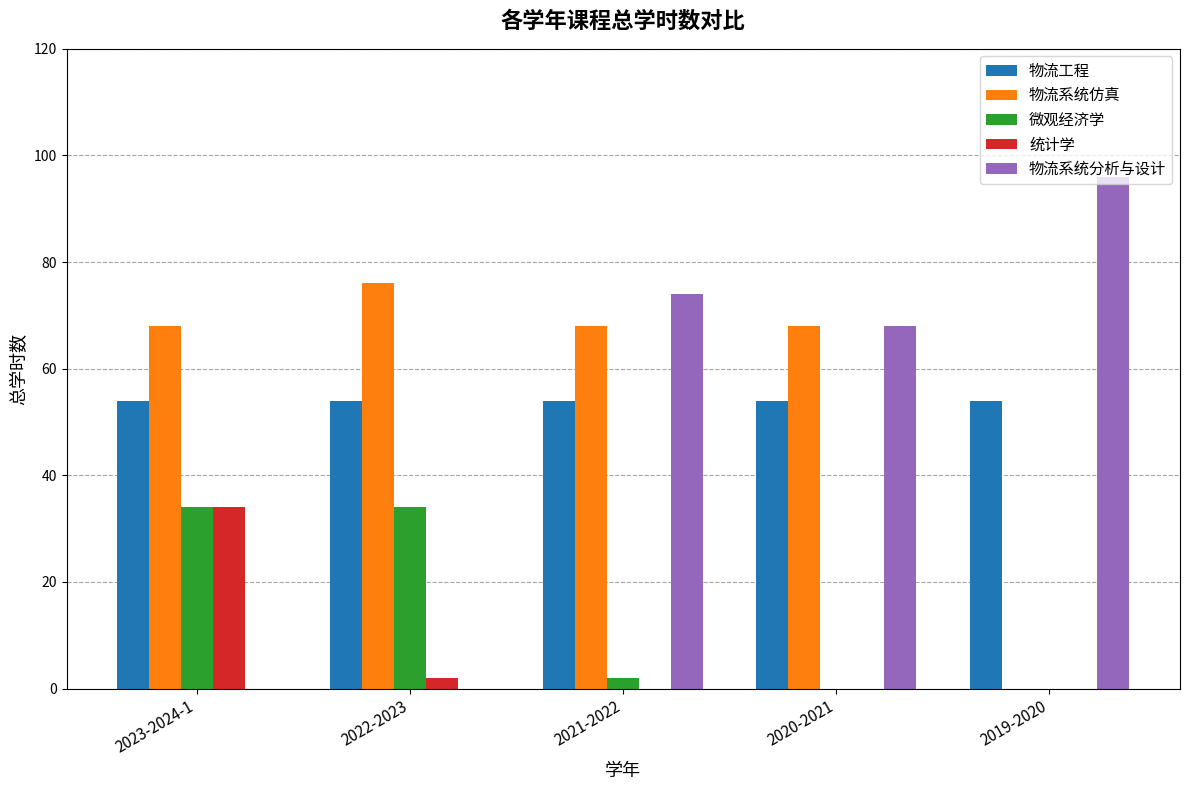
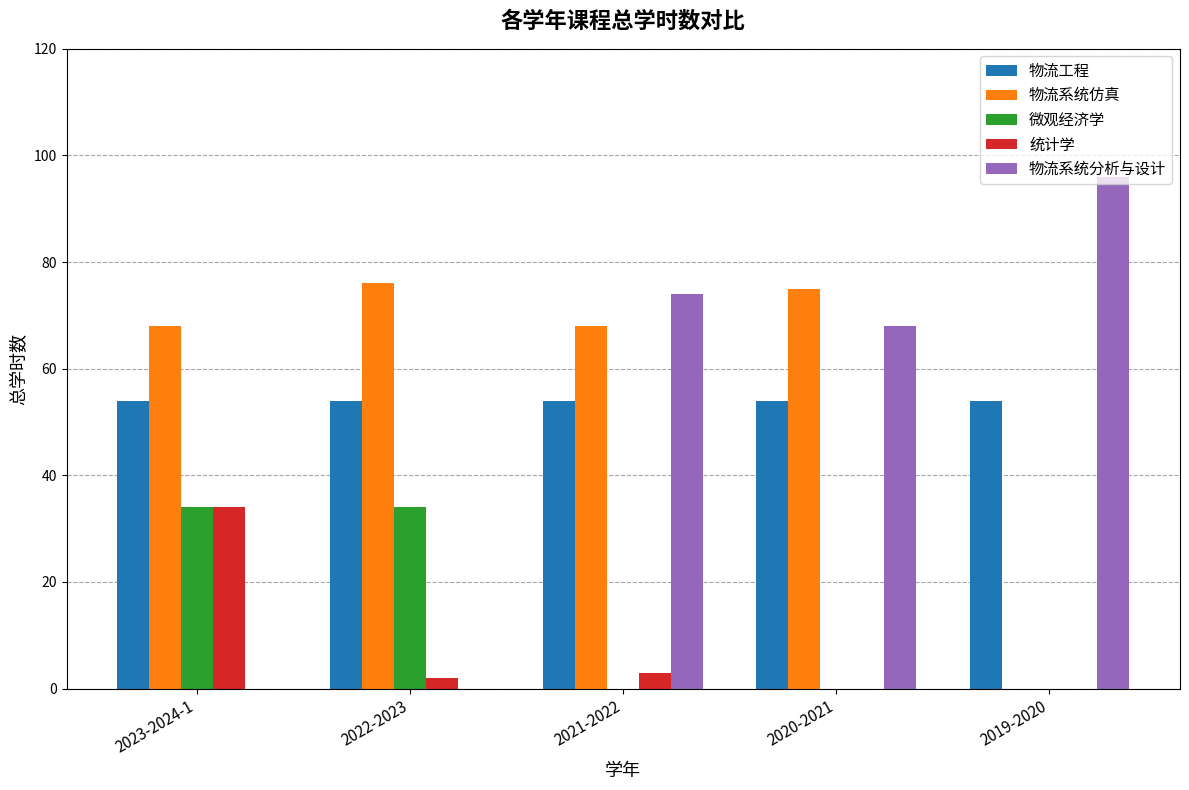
  {
    "物流工程": {
      "2023-2024-1": 54,
      "2022-2023": 54,
      "2021-2022": 54,
      "2020-2021": 54,
      "2019-2020": 54
    },
    "物流系统仿真": {
      "2023-2024-1": 68,
      "2022-2023": 76,
      "2021-2022": 68,
-     "2020-2021": 68,
+     "2020-2021": 75,
      "2019-2020": 0
    },
    "微观经济学": {
      "2023-2024-1": 34,
      "2022-2023": 34,
-     "2021-2022": 2,
+     "2021-2022": 0,
      "2020-2021": 0,
      "2019-2020": 0
    },
    "统计学": {
      "2023-2024-1": 34,
      "2022-2023": 2,
-     "2021-2022": 0,
+     "2021-2022": 3,
      "2020-2021": 0,
      "2019-2020": 0
    },
    "物流系统分析与设计": {
      "2023-2024-1": 0,
      "2022-2023": 0,
      "2021-2022": 74,
      "2020-2021": 68
    }
  }
